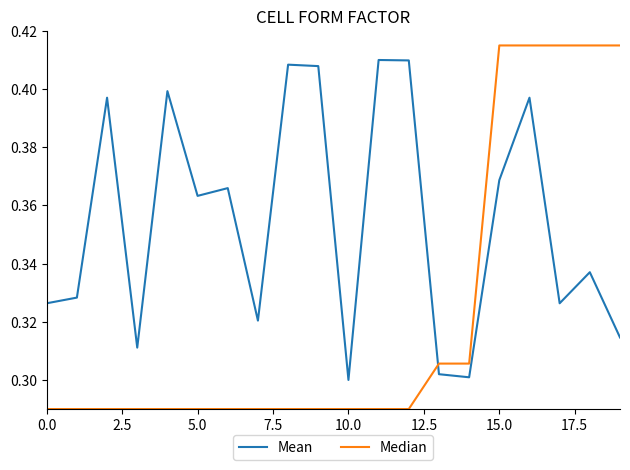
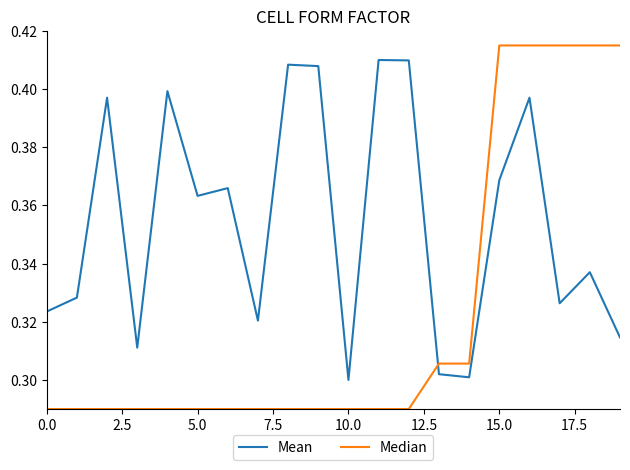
  {
    "Mean": {
-     "0.0": 0.326,
+     "0.0": 0.324,
      "5.0": 0.363,
      "10.0": 0.300,
      "15.0": 0.369
    },
    "Median": {
      "0.0": 0.290,
      "5.0": 0.290,
      "10.0": 0.290,
      "15.0": 0.415
    }
  }
